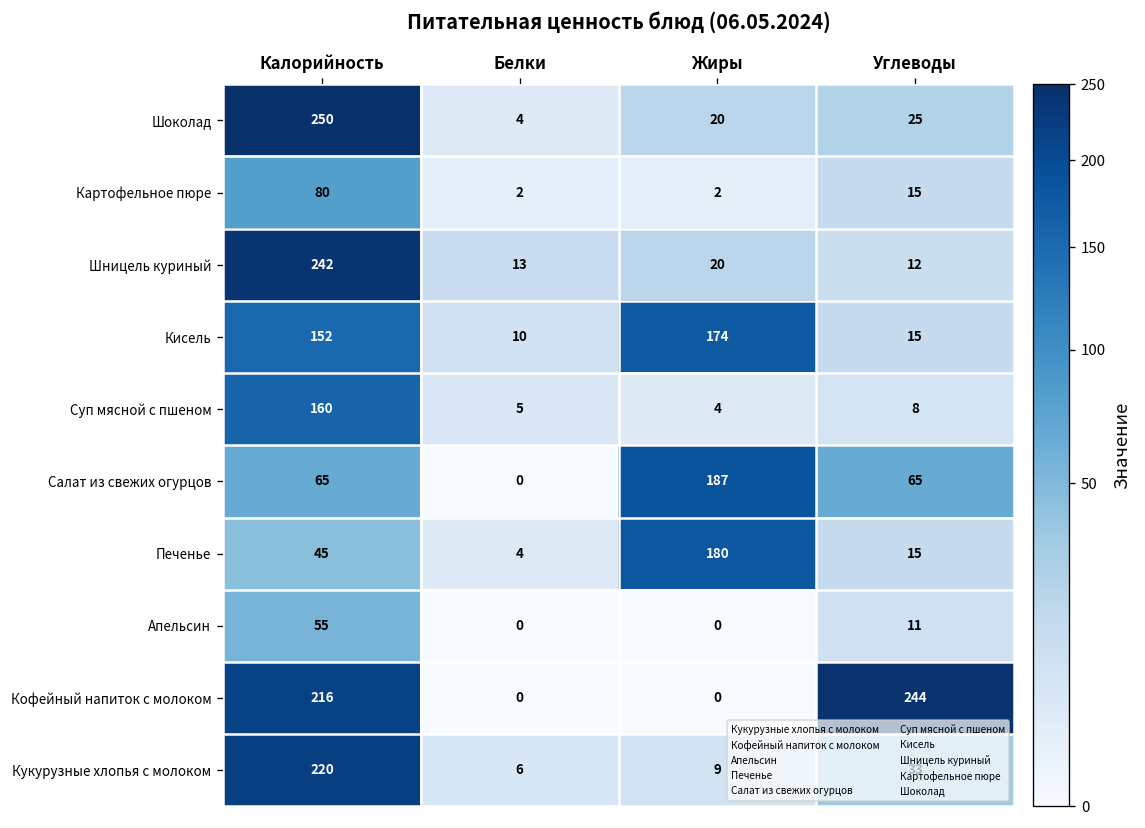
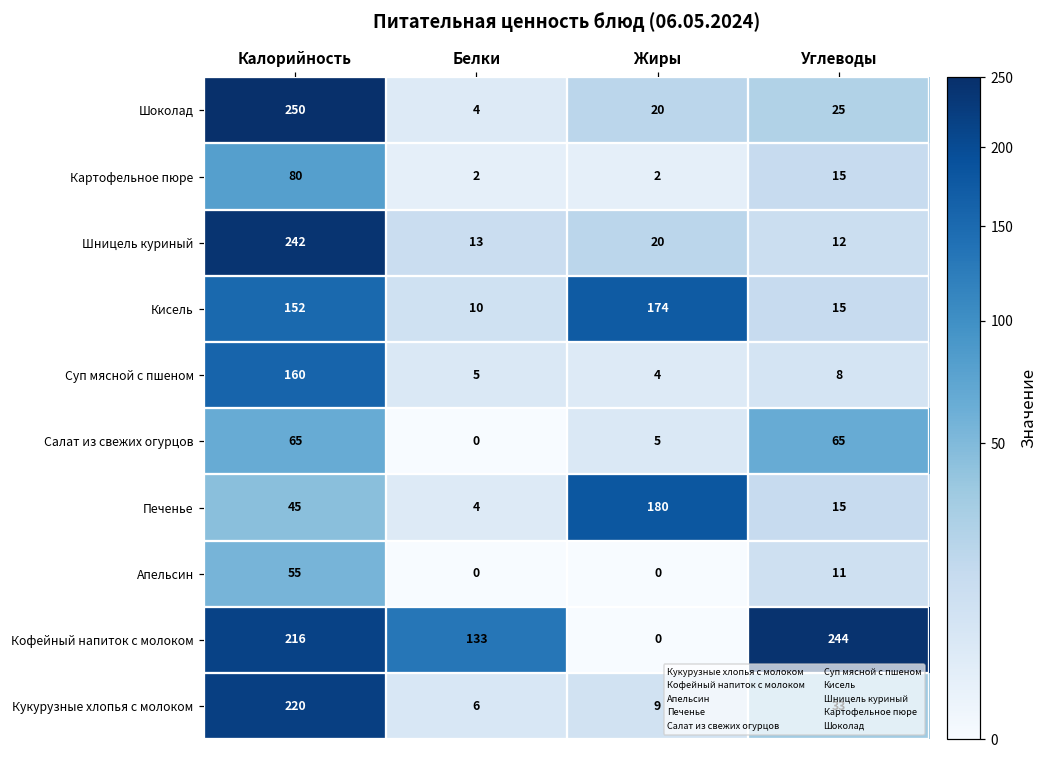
  {
    "Шоколад": {
      "Калорийность": 250,
      "Белки": 4,
      "Жиры": 20,
      "Углеводы": 25
    },
    "Картофельное пюре": {
      "Калорийность": 80,
      "Белки": 2,
      "Жиры": 2,
      "Углеводы": 15
    },
    "Шницель куриный": {
      "Калорийность": 242,
      "Белки": 13,
      "Жиры": 20,
      "Углеводы": 12
    },
    "Кисель": {
      "Калорийность": 152,
      "Белки": 10,
      "Жиры": 174,
      "Углеводы": 15
    },
    "Суп мясной с пшеном": {
      "Калорийность": 160,
      "Белки": 5,
      "Жиры": 4,
      "Углеводы": 8
    },
    "Салат из свежих огурцов": {
      "Калорийность": 65,
      "Белки": 0,
-     "Жиры": 187,
+     "Жиры": 5,
      "Углеводы": 65
    },
    "Печенье": {
      "Калорийность": 45,
      "Белки": 4,
      "Жиры": 180,
      "Углеводы": 15
    },
    "Апельсин": {
      "Калорийность": 55,
      "Белки": 0,
      "Жиры": 0,
      "Углеводы": 11
    },
    "Кофейный напиток с молоком": {
      "Калорийность": 216,
-     "Белки": 0,
+     "Белки": 133,
      "Жиры": 0,
      "Углеводы": 244
    },
    "Кукурузные хлопья с молоком": {
      "Калорийность": 220,
      "Белки": 6,
      "Жиры": 9
    }
  }
